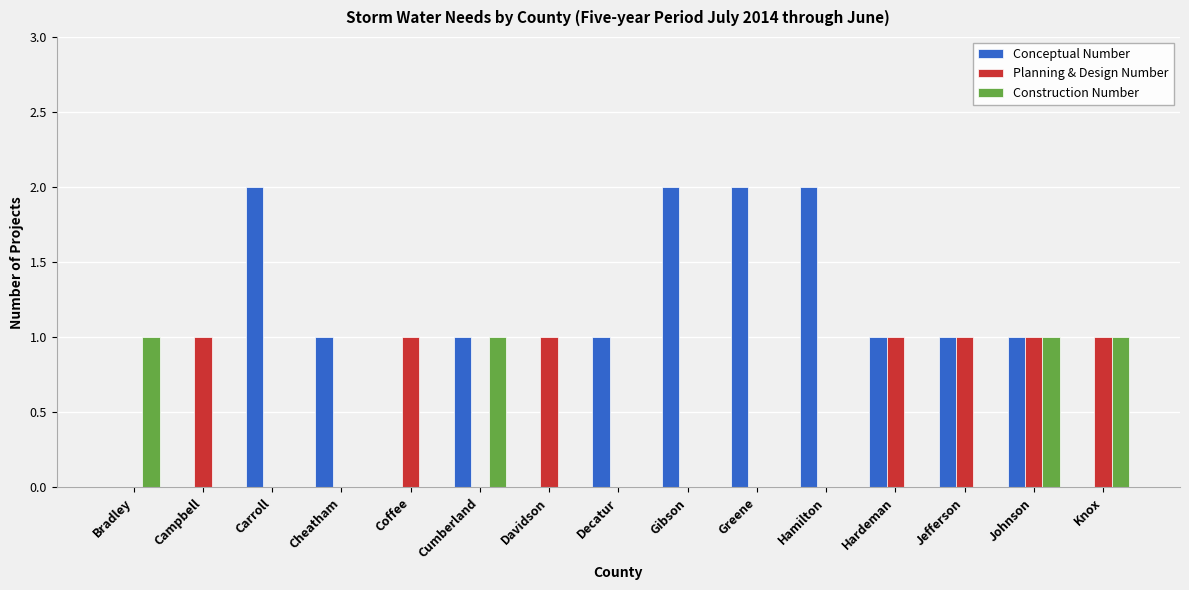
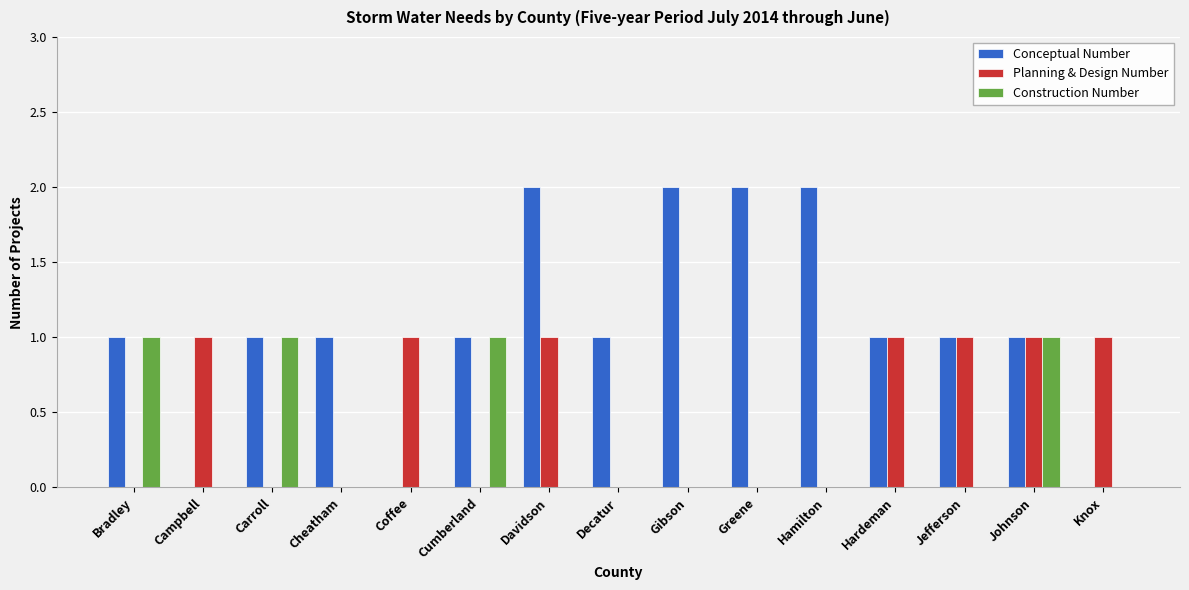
  {
    "Conceptual Number": {
-     "Bradley": 0,
+     "Bradley": 1,
      "Campbell": 0,
-     "Carroll": 2,
+     "Carroll": 1,
      "Cheatham": 1,
      "Coffee": 0,
      "Cumberland": 1,
-     "Davidson": 0,
+     "Davidson": 2,
      "Decatur": 1,
      "Gibson": 2,
      "Greene": 2,
      "Hamilton": 2,
      "Hardeman": 1,
      "Jefferson": 1,
      "Johnson": 1,
      "Knox": 0
    },
    "Planning & Design Number": {
      "Bradley": 0,
      "Campbell": 1,
      "Carroll": 0,
      "Cheatham": 0,
      "Coffee": 1,
      "Cumberland": 0,
      "Davidson": 1,
      "Decatur": 0,
      "Gibson": 0,
      "Greene": 0,
      "Hamilton": 0,
      "Hardeman": 1,
      "Jefferson": 1,
      "Johnson": 1,
      "Knox": 1
    },
    "Construction Number": {
      "Bradley": 1,
      "Campbell": 0,
-     "Carroll": 0,
+     "Carroll": 1,
      "Cheatham": 0,
      "Coffee": 0,
      "Cumberland": 1,
      "Davidson": 0,
      "Decatur": 0,
      "Gibson": 0,
      "Greene": 0,
      "Hamilton": 0,
      "Hardeman": 0,
      "Jefferson": 0,
      "Johnson": 1,
-     "Knox": 1
+     "Knox": 0
    }
  }
